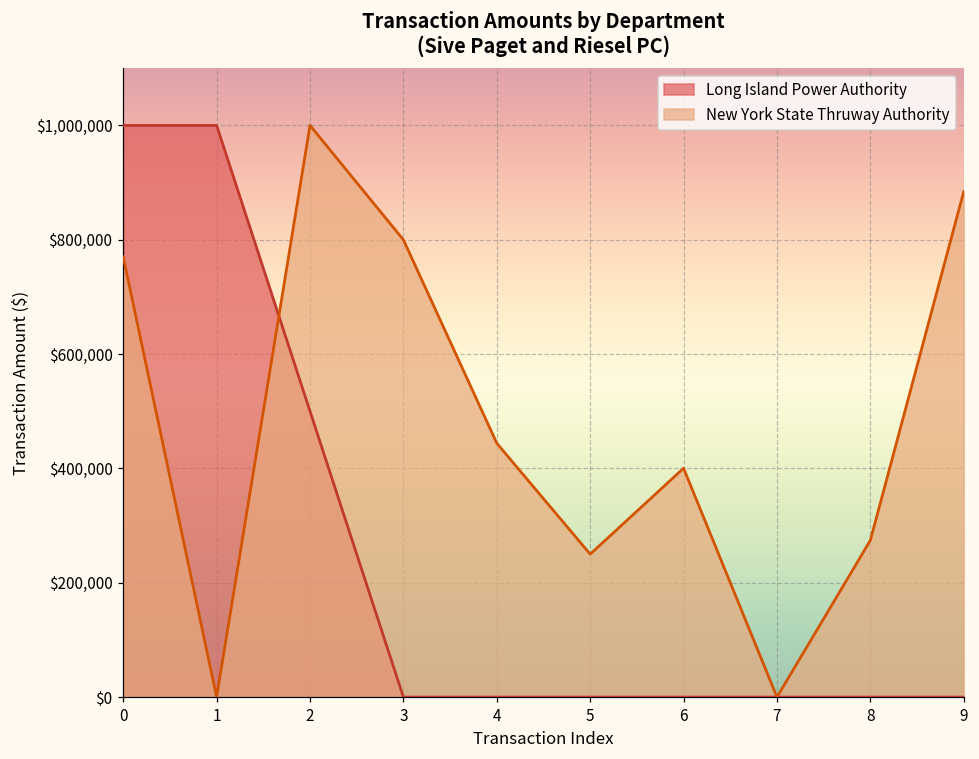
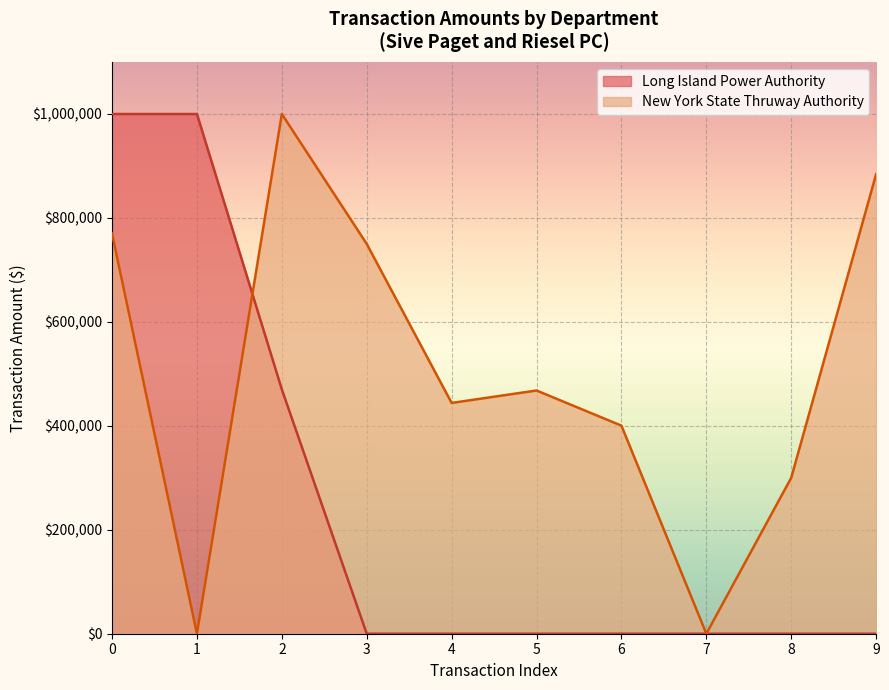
  {
    "Long Island Power Authority": {
      "0": "$1,000,000",
      "1": "$1,000,000",
-     "2": "$500,000",
+     "2": "$470,000",
      "3": "$0",
      "4": "$0",
      "5": "$0",
      "6": "$0",
      "8": "$0",
      "9": "$0"
    },
    "New York State Thruway Authority": {
      "0": "$770,000",
      "1": "$0",
      "2": "$1,000,000",
-     "3": "$800,000",
+     "3": "$750,000",
      "4": "$440,000",
-     "5": "$250,000",
+     "5": "$470,000",
      "6": "$400,000",
-     "8": "$270,000",
+     "8": "$300,000",
      "9": "$880,000"
    }
  }
